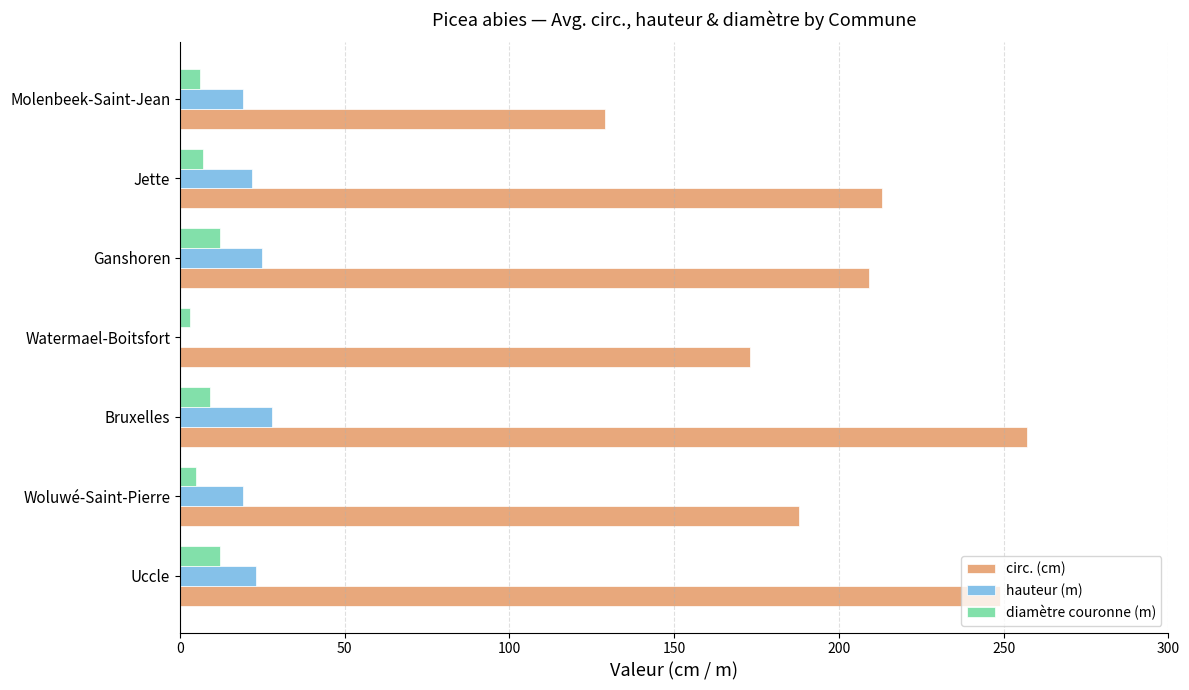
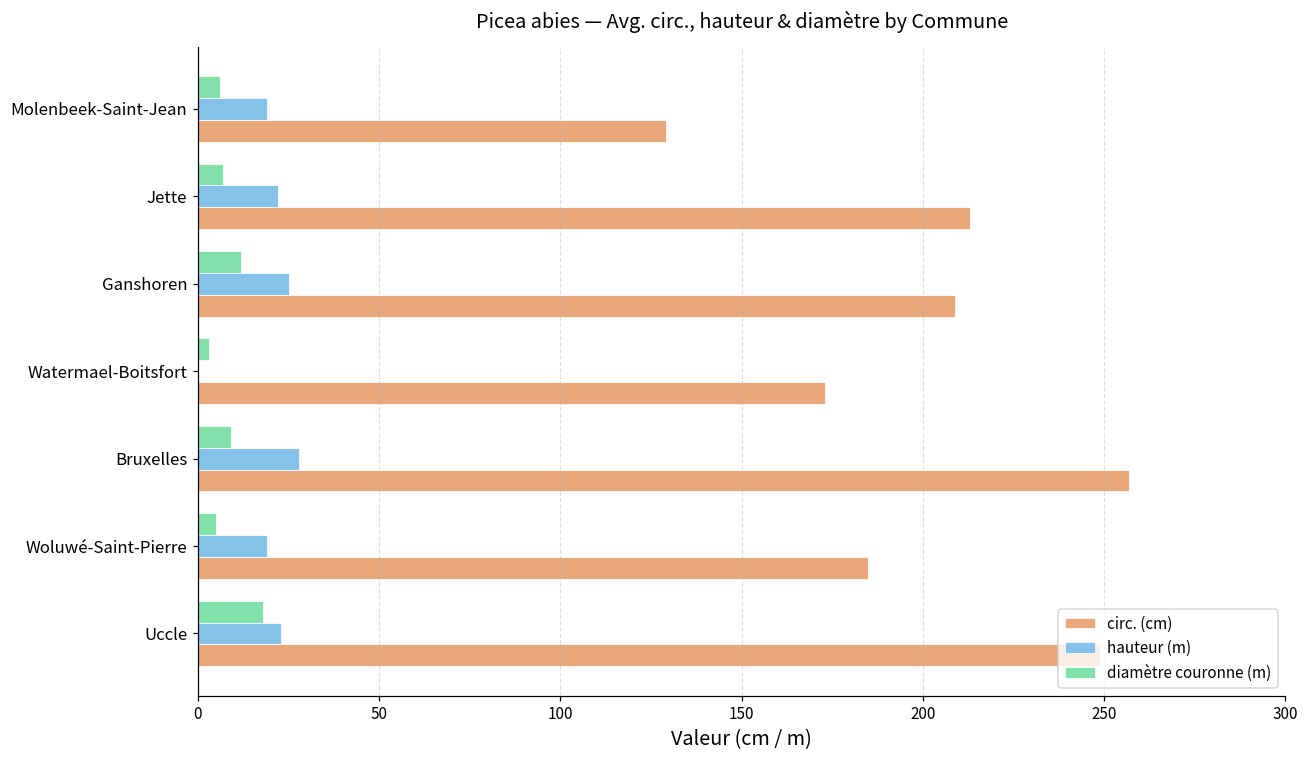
  {
    "circ. (cm)": {
      "Molenbeek-Saint-Jean": 129,
      "Jette": 213,
      "Ganshoren": 209,
      "Watermael-Boitsfort": 173,
      "Bruxelles": 257,
-     "Woluwé-Saint-Pierre": 188
+     "Woluwé-Saint-Pierre": 185
    },
    "hauteur (m)": {
      "Molenbeek-Saint-Jean": 19,
      "Jette": 22,
      "Ganshoren": 25,
      "Watermael-Boitsfort": 0,
      "Bruxelles": 28,
      "Woluwé-Saint-Pierre": 19,
      "Uccle": 23
    },
    "diamètre couronne (m)": {
      "Molenbeek-Saint-Jean": 6,
      "Jette": 7,
      "Ganshoren": 12,
      "Watermael-Boitsfort": 3,
      "Bruxelles": 9,
      "Woluwé-Saint-Pierre": 5,
-     "Uccle": 12
+     "Uccle": 18
    }
  }
